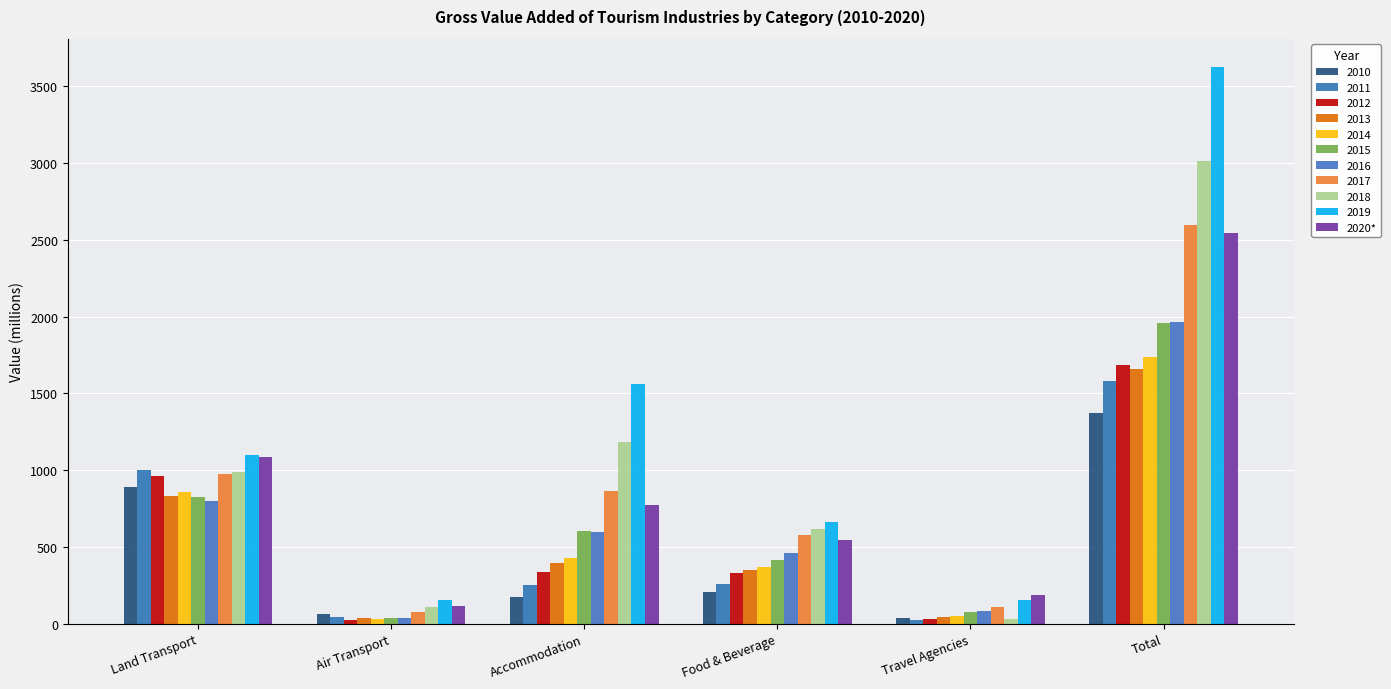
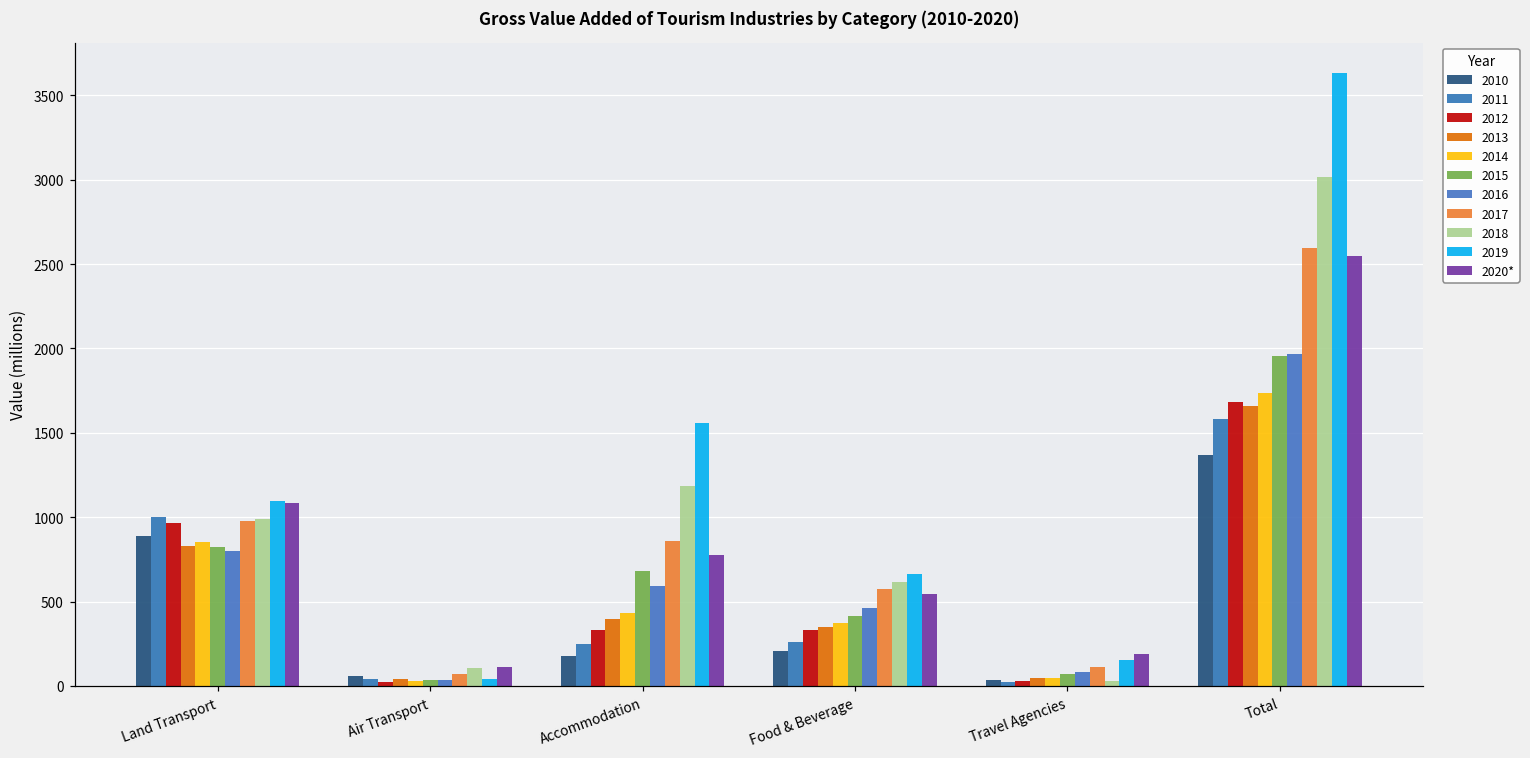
  {
    "2010": {
      "Land Transport": 890,
      "Air Transport": 60,
      "Accommodation": 180,
      "Food & Beverage": 210,
      "Travel Agencies": 30,
      "Total": 1370
    },
    "2012": {
      "Land Transport": 960,
      "Air Transport": 30,
      "Accommodation": 330,
      "Food & Beverage": 330,
      "Travel Agencies": 30,
      "Total": 1680
    },
    "2014": {
      "Land Transport": 850,
      "Air Transport": 30,
      "Accommodation": 430,
      "Food & Beverage": 370,
      "Travel Agencies": 50,
      "Total": 1740
    },
    "2015": {
      "Land Transport": 820,
      "Air Transport": 40,
-     "Accommodation": 610,
+     "Accommodation": 680,
      "Food & Beverage": 420,
      "Travel Agencies": 70,
      "Total": 1960
    },
    "2018": {
      "Land Transport": 990,
      "Air Transport": 110,
      "Accommodation": 1190,
      "Food & Beverage": 610,
      "Travel Agencies": 30,
      "Total": 3020
    },
    "2019": {
      "Land Transport": 1100,
-     "Air Transport": 150,
+     "Air Transport": 40,
      "Accommodation": 1560,
      "Food & Beverage": 660,
      "Travel Agencies": 150,
      "Total": 3630
    },
    "2020*": {
      "Land Transport": 1090,
      "Air Transport": 110,
      "Accommodation": 770,
      "Food & Beverage": 550,
      "Travel Agencies": 190,
      "Total": 2550
    }
  }
